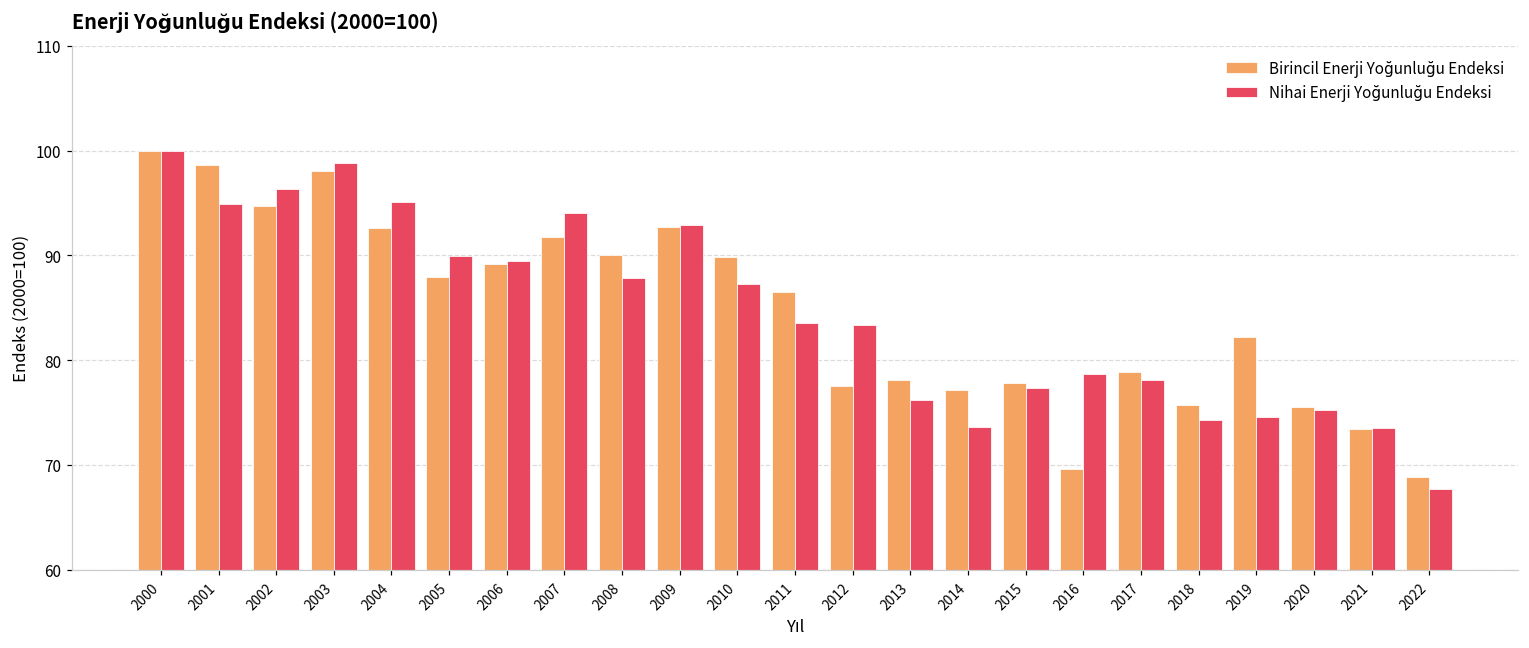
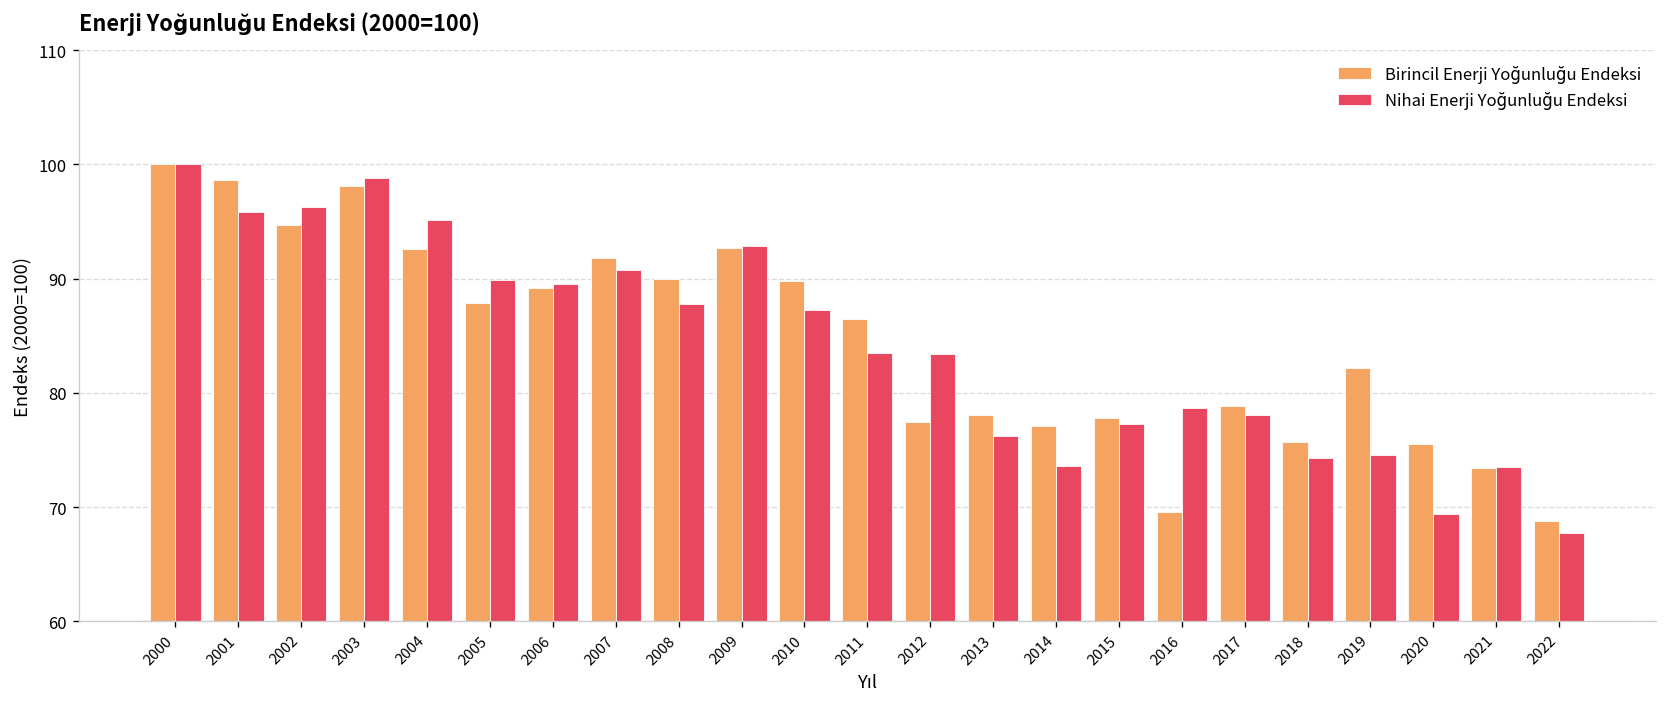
  {
    "Birincil Enerji Yoğunluğu Endeksi": {
      "2000": 100,
      "2001": 99,
      "2002": 95,
      "2003": 98,
      "2004": 93,
      "2005": 88,
      "2006": 89,
      "2007": 92,
      "2008": 90,
      "2009": 93,
      "2010": 90,
      "2011": 87,
      "2012": 78,
      "2013": 78,
      "2014": 77,
      "2015": 78,
      "2016": 70,
      "2017": 79,
      "2018": 76,
      "2019": 82,
      "2020": 76,
      "2021": 73,
      "2022": 69
    },
    "Nihai Enerji Yoğunluğu Endeksi": {
      "2000": 100,
-     "2001": 95,
+     "2001": 96,
      "2002": 96,
      "2003": 99,
      "2004": 95,
      "2005": 90,
      "2006": 90,
-     "2007": 94,
+     "2007": 91,
      "2008": 88,
      "2009": 93,
      "2010": 87,
      "2011": 84,
      "2012": 83,
      "2013": 76,
      "2014": 74,
      "2015": 77,
      "2016": 79,
      "2017": 78,
      "2018": 74,
      "2019": 75,
-     "2020": 75,
+     "2020": 69,
      "2021": 74,
      "2022": 68
    }
  }
